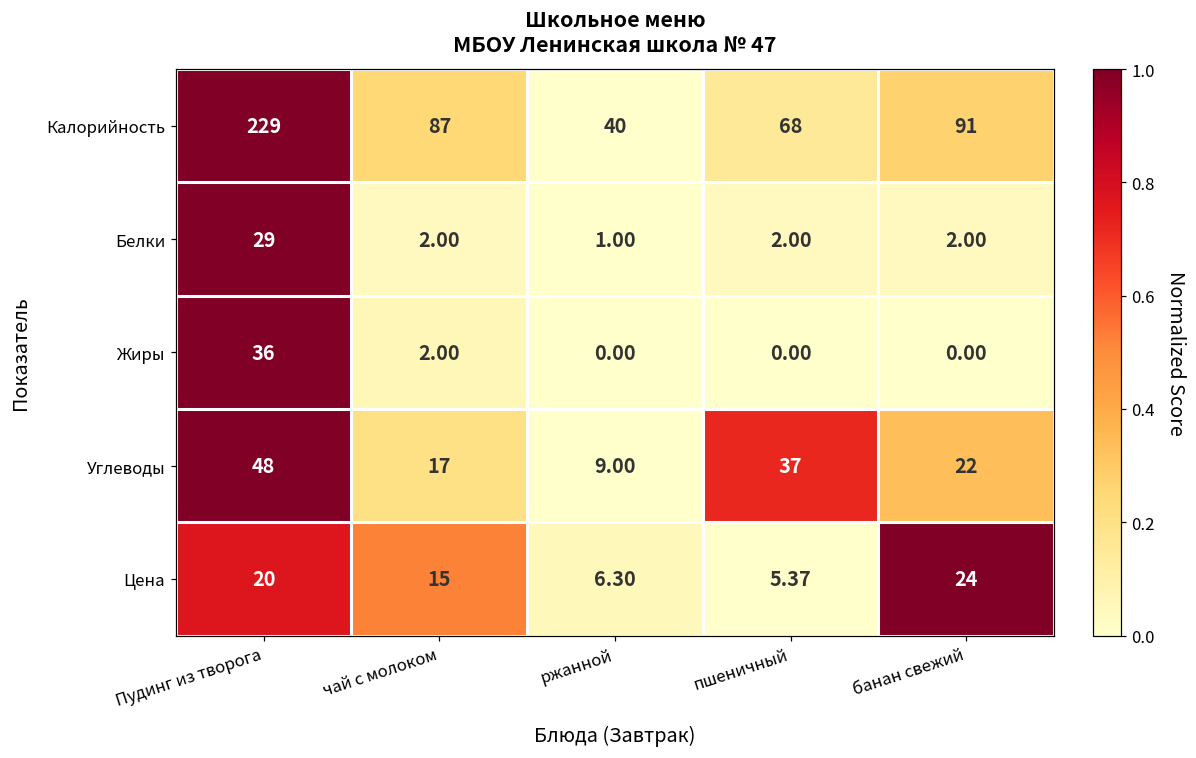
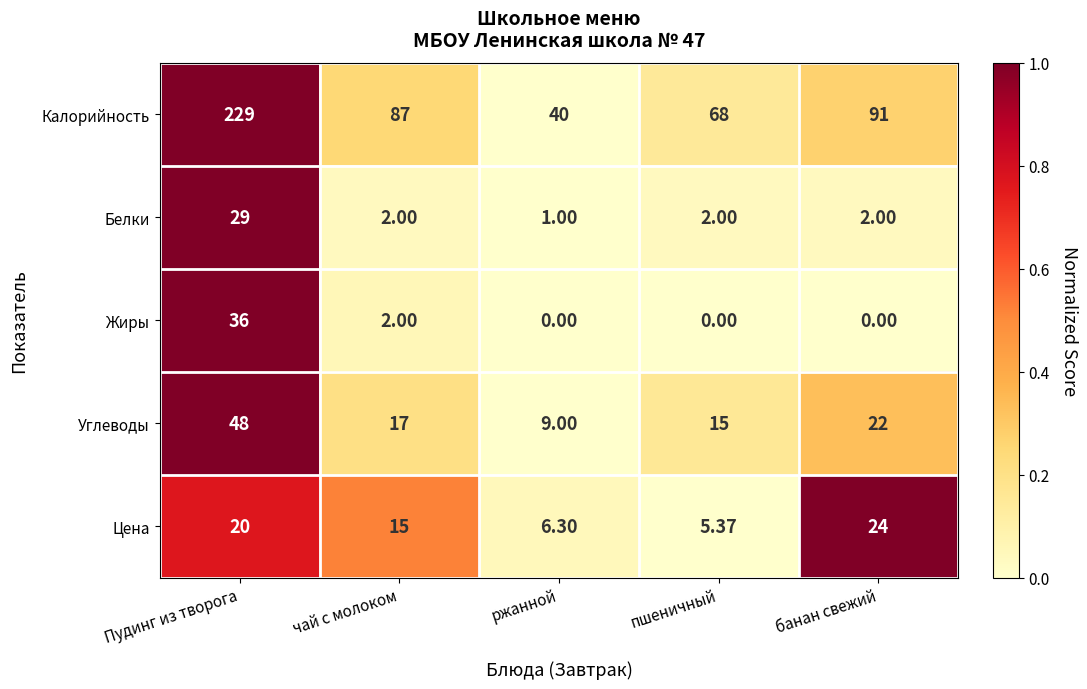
  {
    "Калорийность": {
      "Пудинг из творога": 229,
      "чай с молоком": 87,
      "ржанной": 40,
      "пшеничный": 68,
      "банан свежий": 91
    },
    "Белки": {
      "Пудинг из творога": 29,
      "чай с молоком": 2.00,
      "ржанной": 1.00,
      "пшеничный": 2.00,
      "банан свежий": 2.00
    },
    "Жиры": {
      "Пудинг из творога": 36,
      "чай с молоком": 2.00,
      "ржанной": 0.00,
      "пшеничный": 0.00,
      "банан свежий": 0.00
    },
    "Углеводы": {
      "Пудинг из творога": 48,
      "чай с молоком": 17,
      "ржанной": 9.00,
-     "пшеничный": 37,
+     "пшеничный": 15,
      "банан свежий": 22
    },
    "Цена": {
      "Пудинг из творога": 20,
      "чай с молоком": 15,
      "ржанной": 6.30,
      "пшеничный": 5.37,
      "банан свежий": 24
    }
  }
